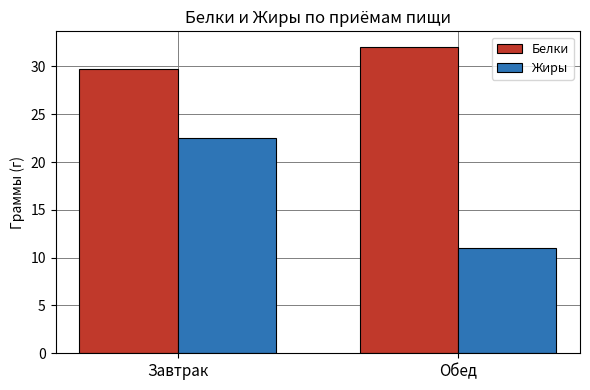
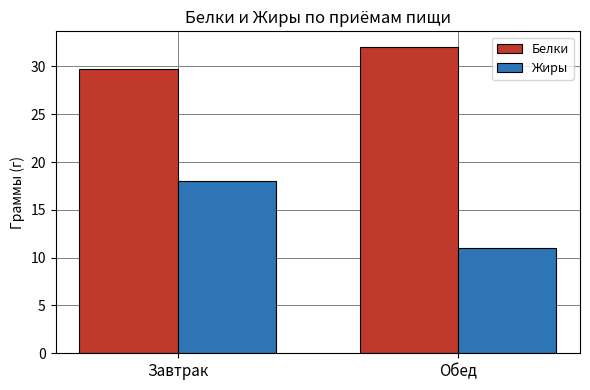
  {
    "Белки": {
      "Завтрак": 30,
      "Обед": 32
    },
    "Жиры": {
-     "Завтрак": 23,
+     "Завтрак": 18,
      "Обед": 11
    }
  }
